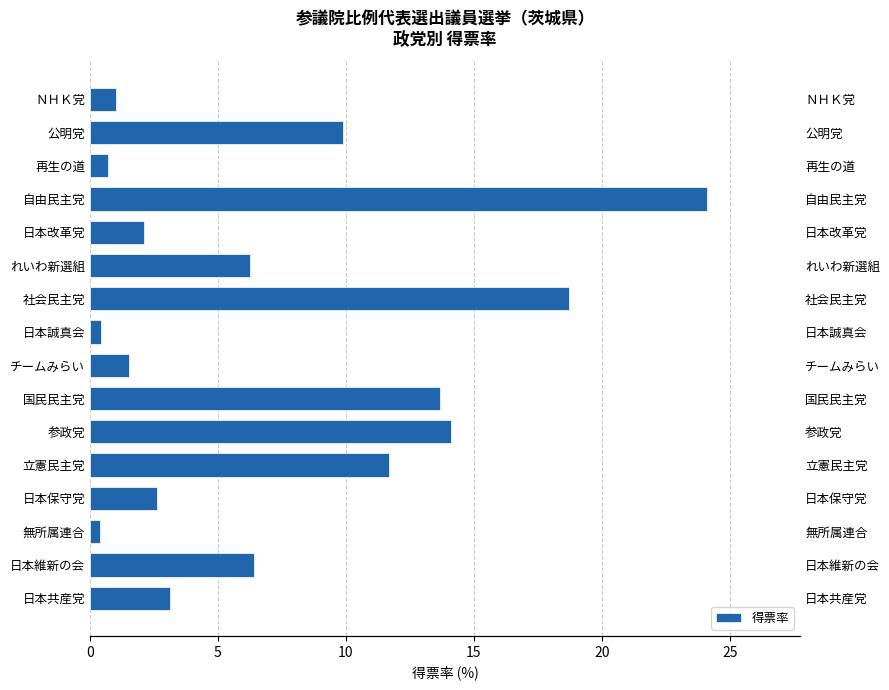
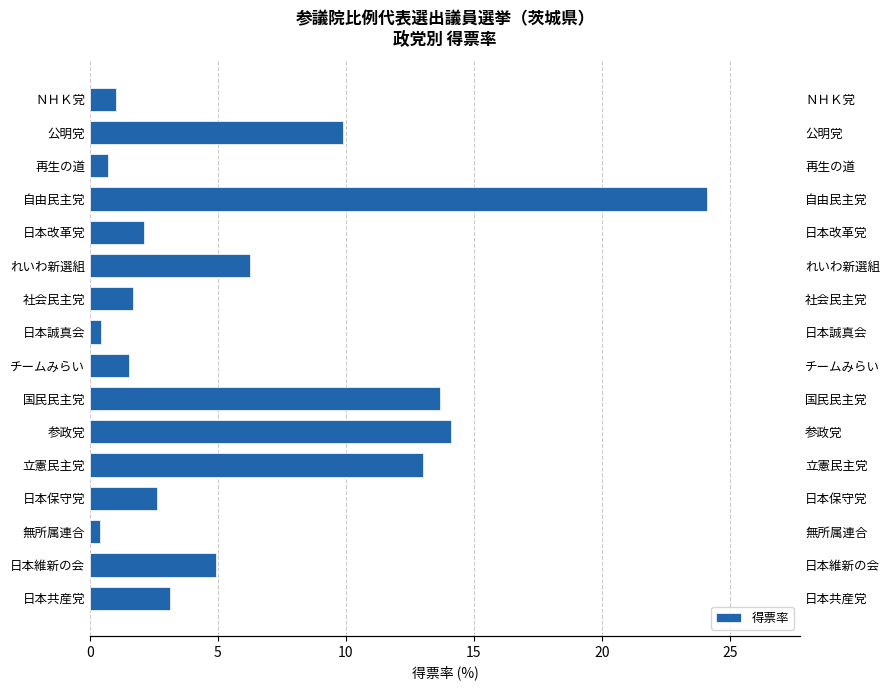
  {
    "ＮＨＫ党": 1.0,
    "公明党": 9.9,
    "再生の道": 0.7,
    "自由民主党": 24.1,
    "日本改革党": 2.1,
    "れいわ新選組": 6.3,
-   "社会民主党": 18.7,
+   "社会民主党": 1.7,
    "日本誠真会": 0.4,
    "チームみらい": 1.5,
    "国民民主党": 13.7,
    "参政党": 14.1,
-   "立憲民主党": 11.7,
+   "立憲民主党": 13.0,
    "日本保守党": 2.6,
    "無所属連合": 0.4,
-   "日本維新の会": 6.4,
+   "日本維新の会": 4.9,
    "日本共産党": 3.1
  }
